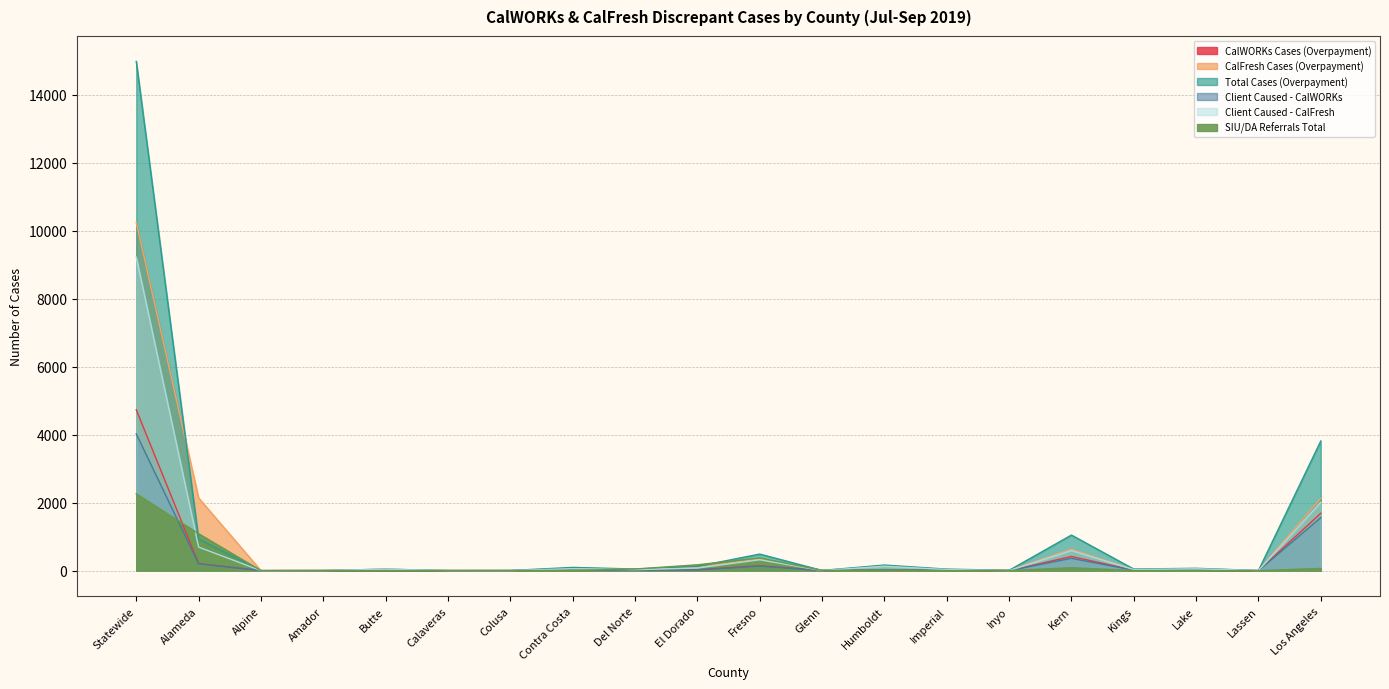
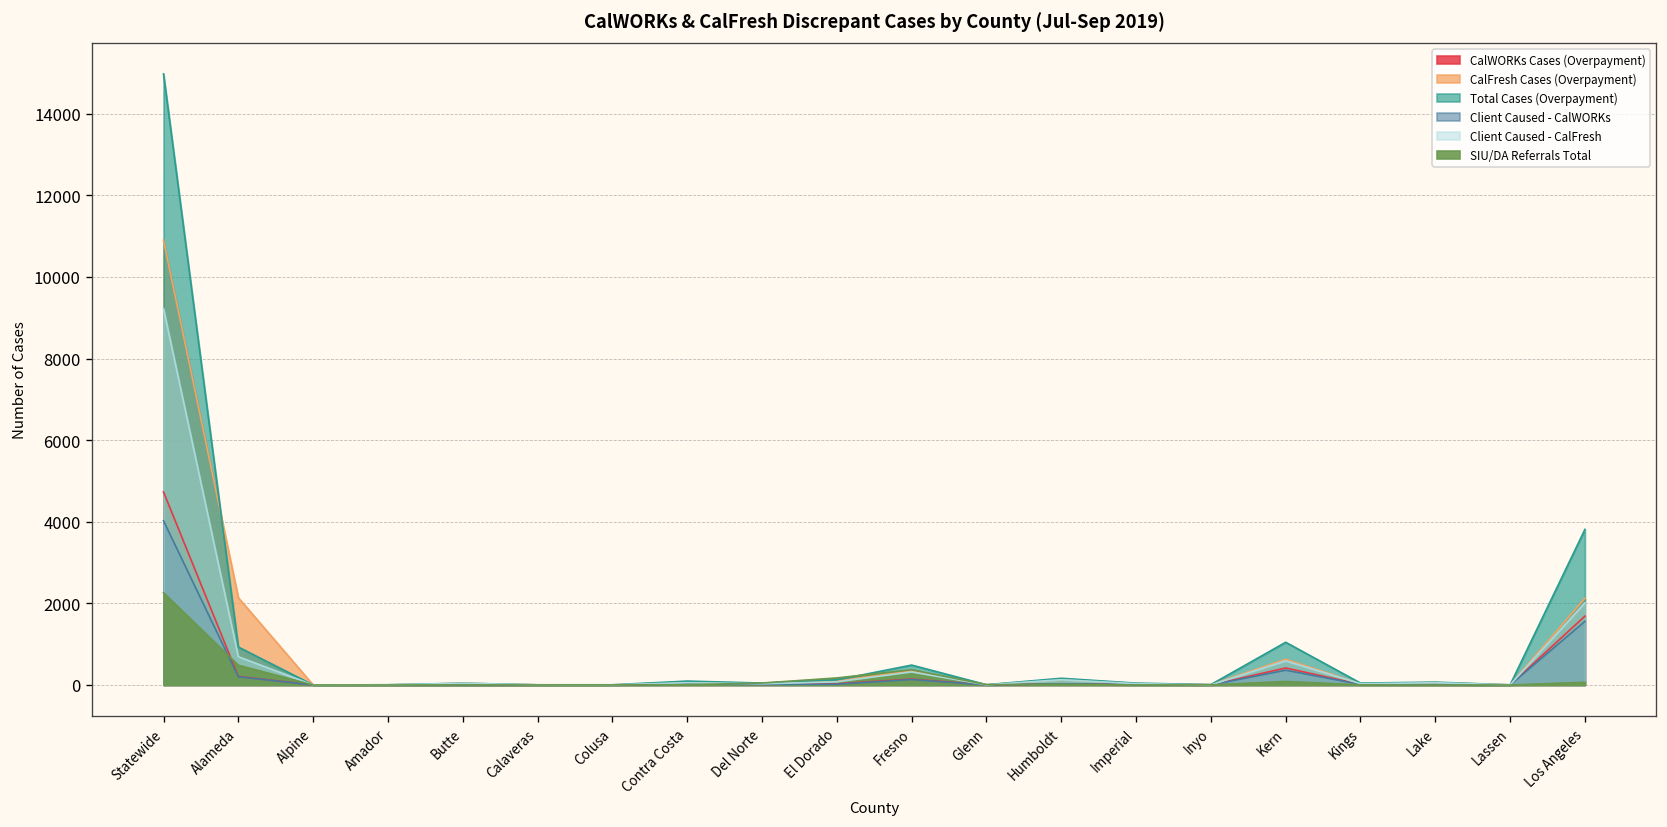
  {
    "CalWORKs Cases (Overpayment)": {
      "Statewide": 4700,
      "Los Angeles": 1700
    },
    "CalFresh Cases (Overpayment)": {
-     "Statewide": 10200,
+     "Statewide": 10900,
      "Alameda": 2100,
      "Los Angeles": 2100
    },
    "Client Caused - CalFresh": {
      "Statewide": 9200,
      "Alameda": 700,
      "Los Angeles": 2000
    },
    "SIU/DA Referrals Total": {
      "Statewide": 2300,
-     "Alameda": 1100,
+     "Alameda": 500,
      "Kern": 100,
      "Los Angeles": 100
    }
  }
